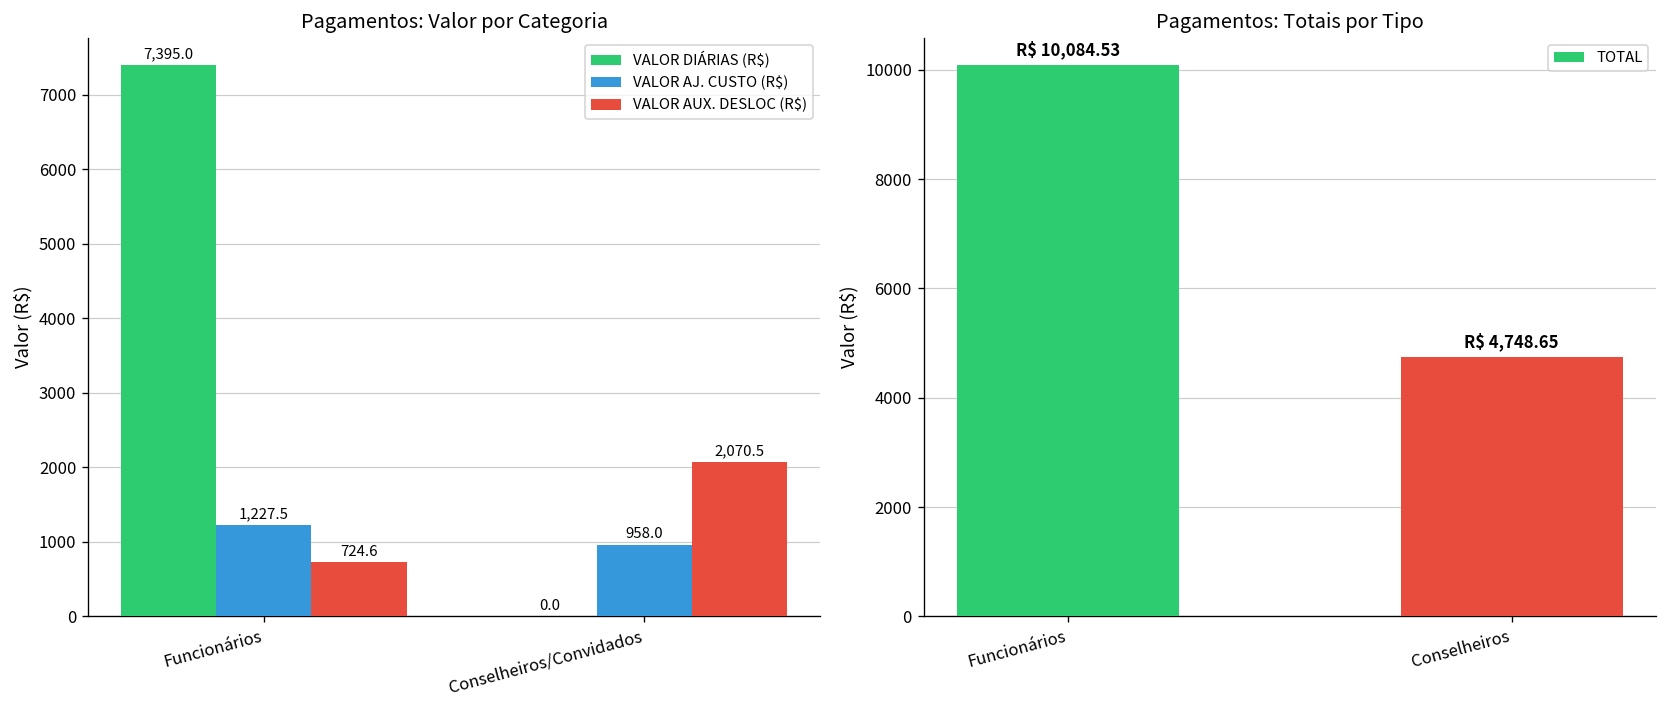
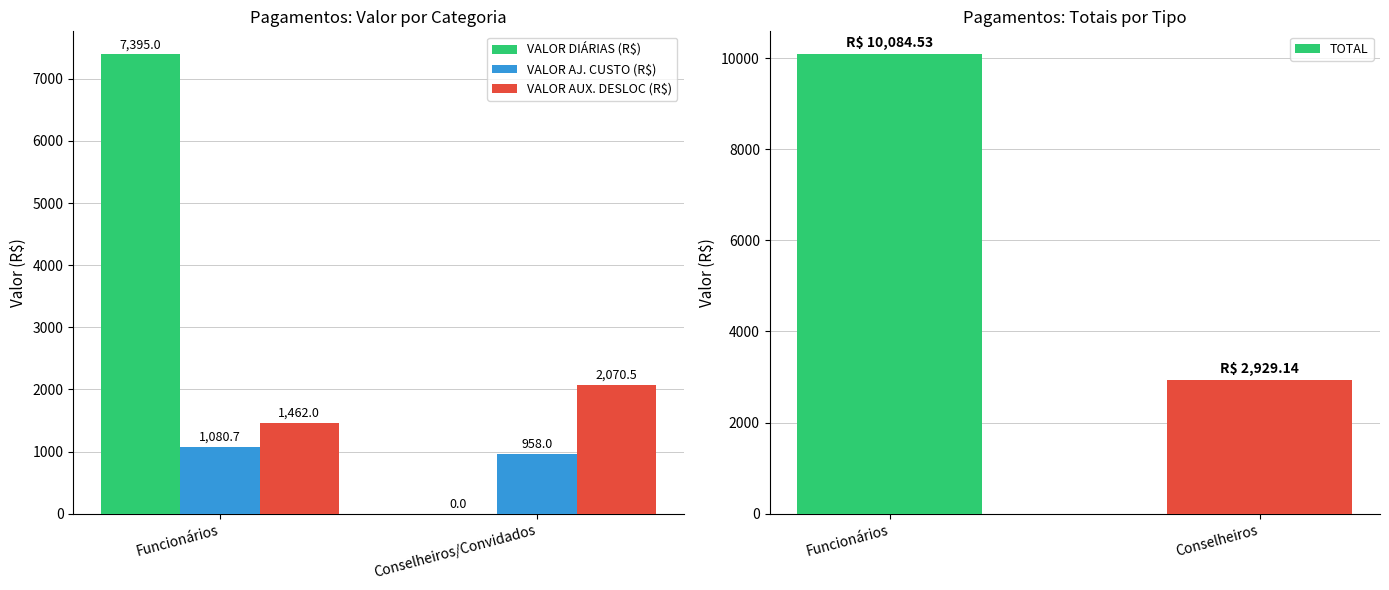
  {
    "Pagamentos: Valor por Categoria": {
      "VALOR DIÁRIAS (R$)": {
        "Funcionários": "7,395.0",
        "Conselheiros/Convidados": "0.0"
      },
      "VALOR AJ. CUSTO (R$)": {
-       "Funcionários": "1,227.5",
+       "Funcionários": "1,080.7",
        "Conselheiros/Convidados": "958.0"
      },
      "VALOR AUX. DESLOC (R$)": {
-       "Funcionários": "724.6",
+       "Funcionários": "1,462.0",
        "Conselheiros/Convidados": "2,070.5"
      }
    },
    "Pagamentos: Totais por Tipo": {
      "Funcionários": "10,084.53",
-     "Conselheiros": "4,748.65"
+     "Conselheiros": "2,929.14"
    }
  }
